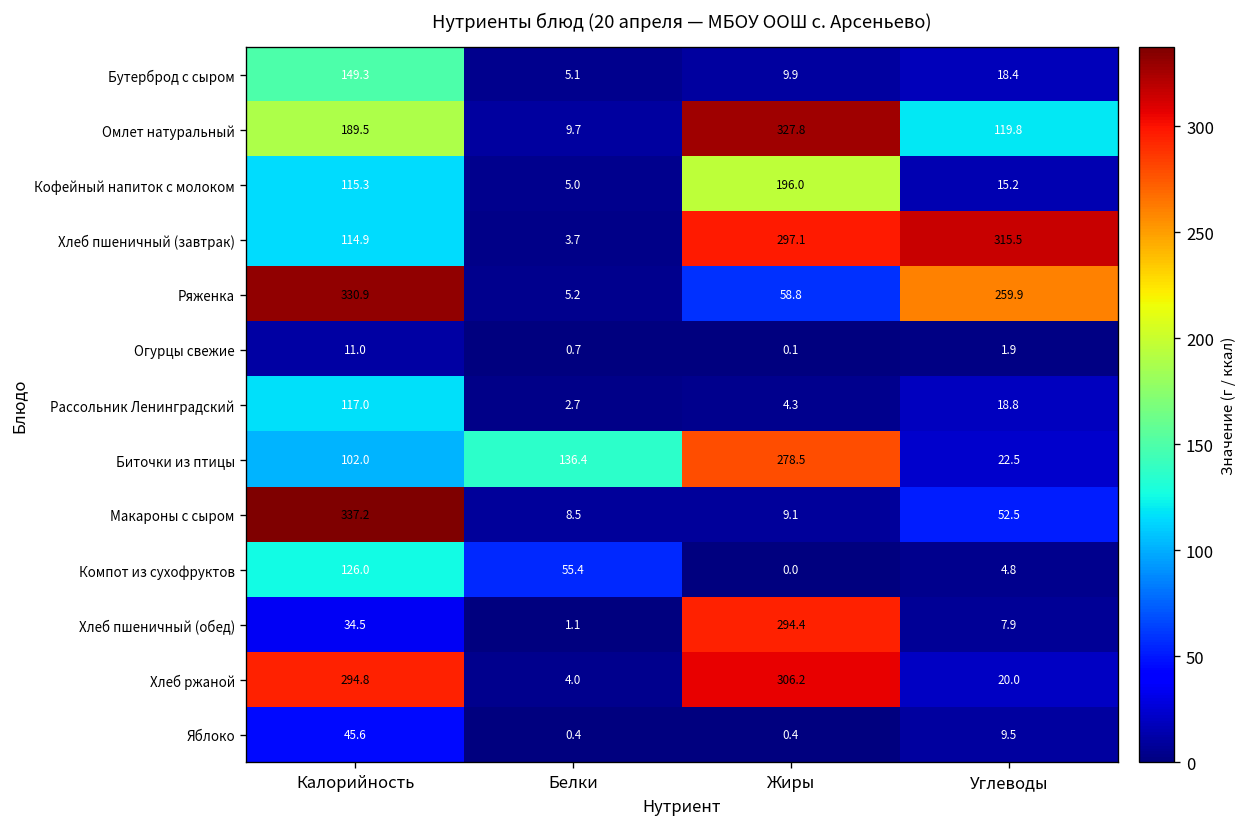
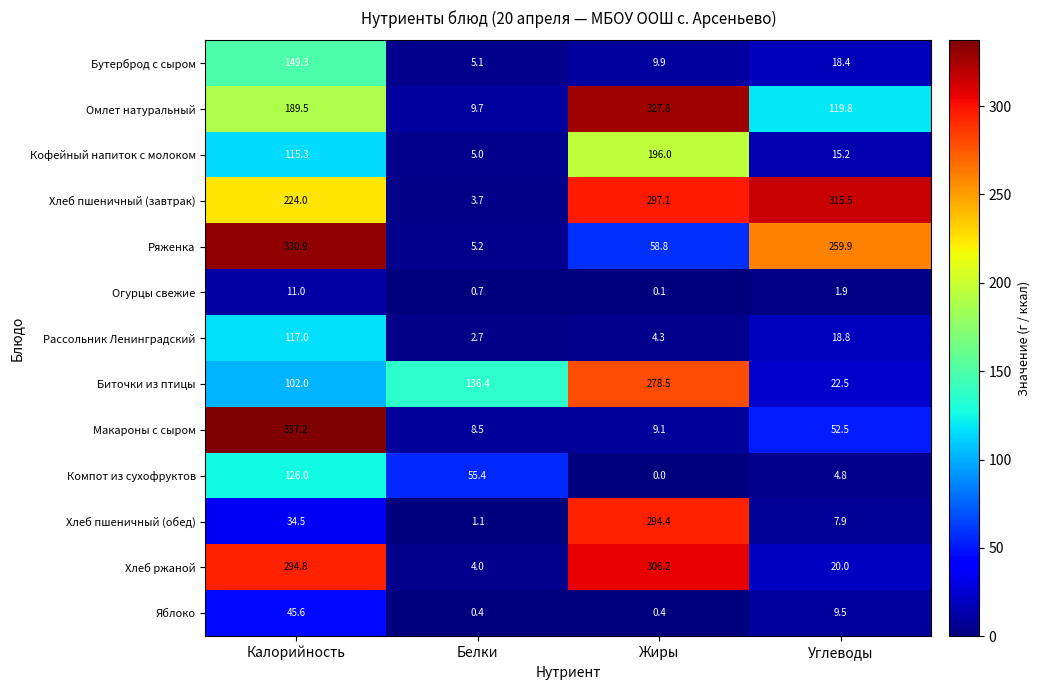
  {
    "Бутерброд с сыром": {
      "Калорийность": 149.3,
      "Белки": 5.1,
      "Жиры": 9.9,
      "Углеводы": 18.4
    },
    "Омлет натуральный": {
      "Калорийность": 189.5,
      "Белки": 9.7,
      "Жиры": 327.8,
      "Углеводы": 119.8
    },
    "Кофейный напиток с молоком": {
      "Калорийность": 115.3,
      "Белки": 5.0,
      "Жиры": 196.0,
      "Углеводы": 15.2
    },
    "Хлеб пшеничный (завтрак)": {
-     "Калорийность": 114.9,
+     "Калорийность": 224.0,
      "Белки": 3.7,
      "Жиры": 297.1,
      "Углеводы": 315.5
    },
    "Ряженка": {
      "Калорийность": 330.9,
      "Белки": 5.2,
      "Жиры": 58.8,
      "Углеводы": 259.9
    },
    "Огурцы свежие": {
      "Калорийность": 11.0,
      "Белки": 0.7,
      "Жиры": 0.1,
      "Углеводы": 1.9
    },
    "Рассольник Ленинградский": {
      "Калорийность": 117.0,
      "Белки": 2.7,
      "Жиры": 4.3,
      "Углеводы": 18.8
    },
    "Биточки из птицы": {
      "Калорийность": 102.0,
      "Белки": 136.4,
      "Жиры": 278.5,
      "Углеводы": 22.5
    },
    "Макароны с сыром": {
      "Калорийность": 337.2,
      "Белки": 8.5,
      "Жиры": 9.1,
      "Углеводы": 52.5
    },
    "Компот из сухофруктов": {
      "Калорийность": 126.0,
      "Белки": 55.4,
      "Жиры": 0.0,
      "Углеводы": 4.8
    },
    "Хлеб пшеничный (обед)": {
      "Калорийность": 34.5,
      "Белки": 1.1,
      "Жиры": 294.4,
      "Углеводы": 7.9
    },
    "Хлеб ржаной": {
      "Калорийность": 294.8,
      "Белки": 4.0,
      "Жиры": 306.2,
      "Углеводы": 20.0
    },
    "Яблоко": {
      "Калорийность": 45.6,
      "Белки": 0.4,
      "Жиры": 0.4,
      "Углеводы": 9.5
    }
  }
